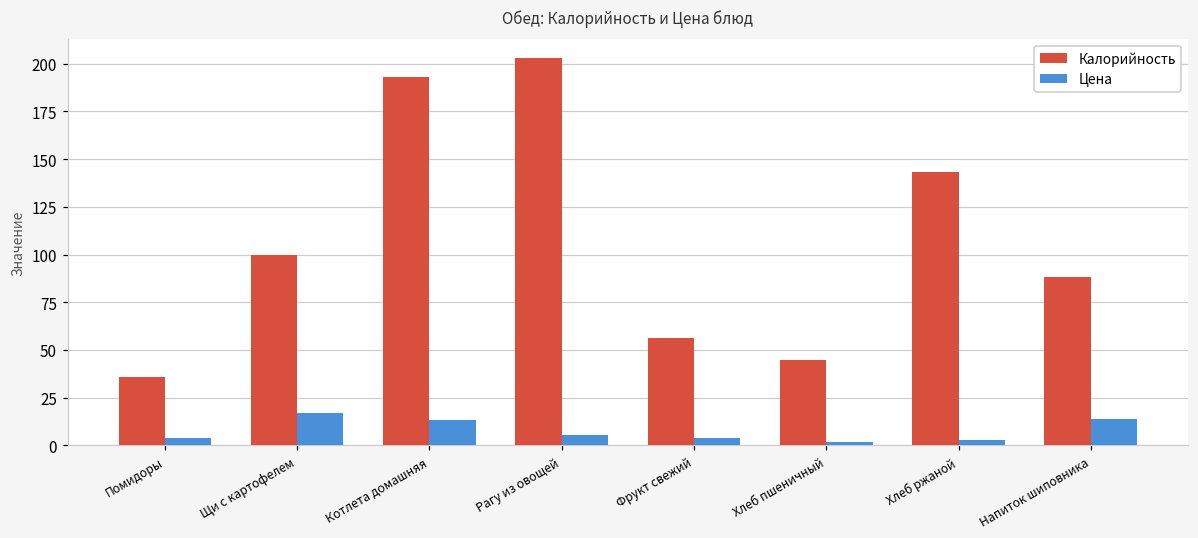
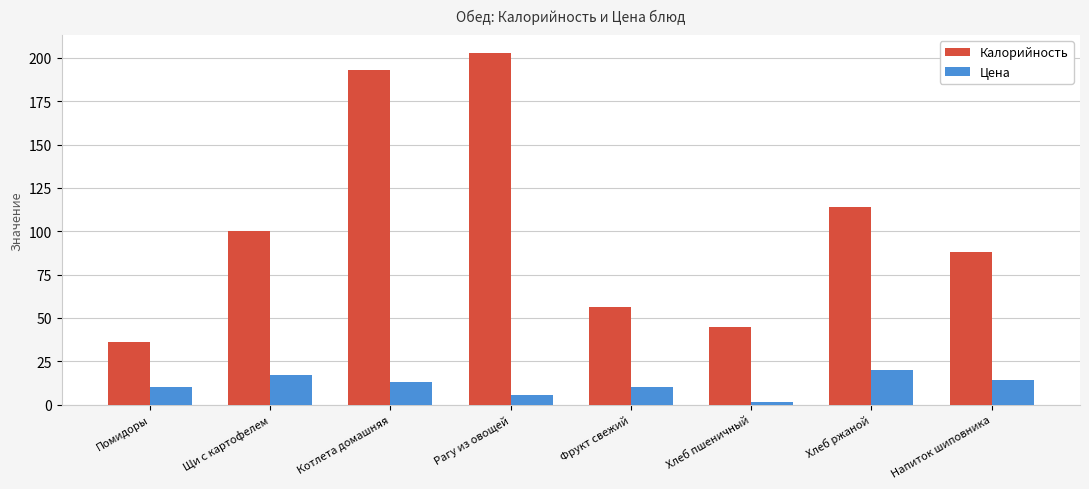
  {
    "Калорийность": {
      "Помидоры": 36,
      "Щи с картофелем": 100,
      "Котлета домашняя": 193,
      "Рагу из овощей": 203,
      "Фрукт свежий": 56,
      "Хлеб пшеничный": 45,
-     "Хлеб ржаной": 143,
+     "Хлеб ржаной": 114,
      "Напиток шиповника": 88
    },
    "Цена": {
-     "Помидоры": 4,
+     "Помидоры": 10,
      "Щи с картофелем": 17,
      "Котлета домашняя": 13,
      "Рагу из овощей": 6,
-     "Фрукт свежий": 4,
+     "Фрукт свежий": 10,
      "Хлеб пшеничный": 2,
-     "Хлеб ржаной": 3,
+     "Хлеб ржаной": 20,
      "Напиток шиповника": 14
    }
  }
